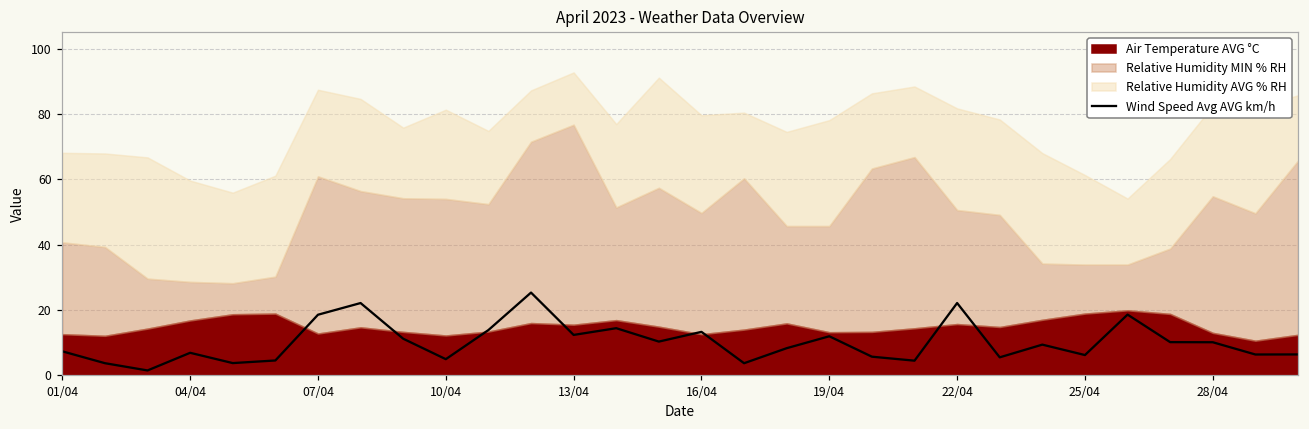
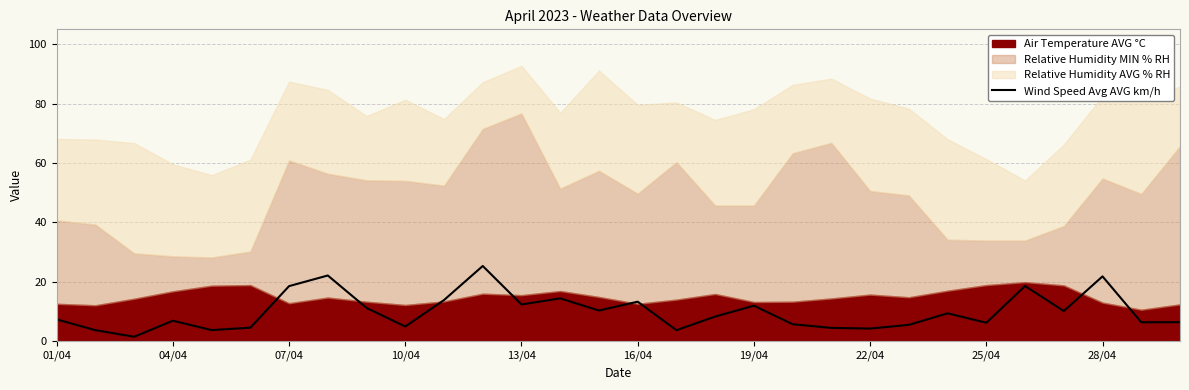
  {
    "Wind Speed Avg AVG km/h": {
      "01/04": 7,
      "04/04": 7,
      "07/04": 19,
      "10/04": 5,
      "13/04": 12,
      "19/04": 12,
-     "22/04": 22,
+     "22/04": 4,
      "25/04": 6,
-     "28/04": 10
+     "28/04": 22
    },
    "Air Temperature AVG °C": {
      "01/04": 13,
      "04/04": 17,
      "07/04": 13,
      "10/04": 12,
      "13/04": 16,
      "19/04": 13,
      "22/04": 16,
      "25/04": 19,
      "28/04": 13
    }
  }
